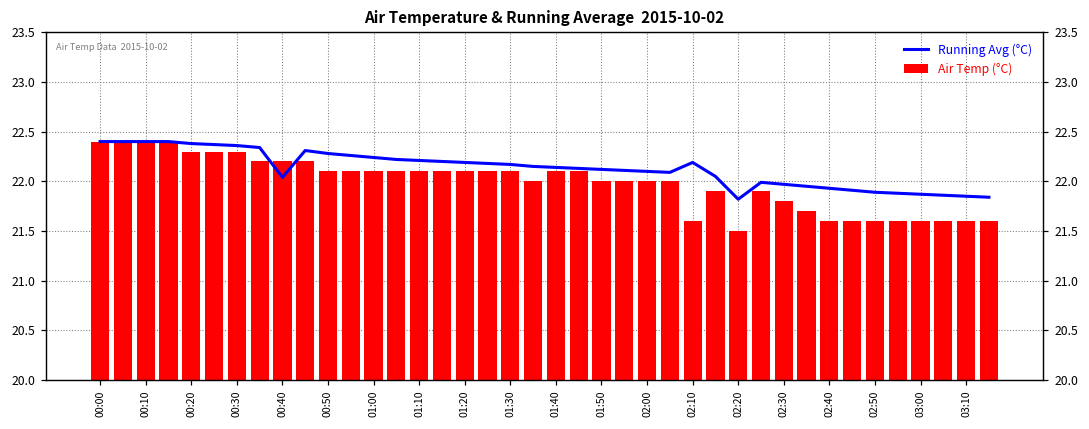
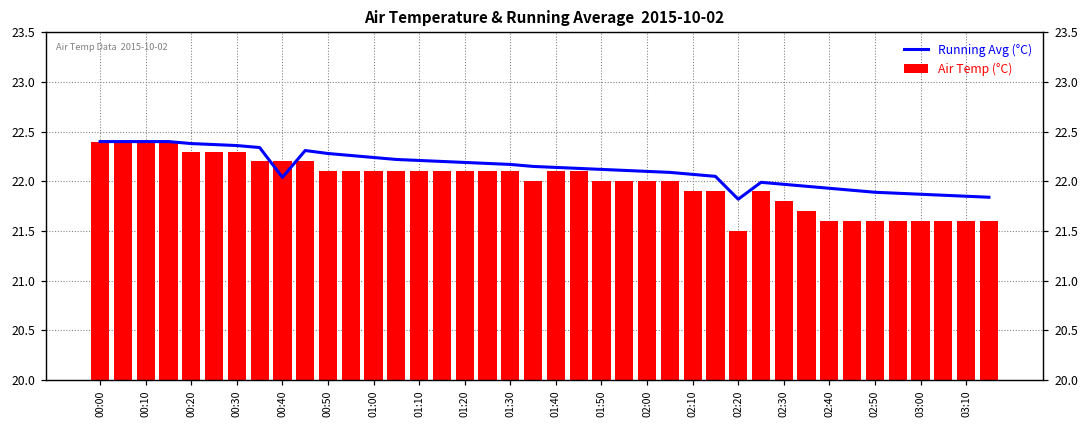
  {
    "Running Avg (°C)": {
      "00:00": 22.4,
      "00:10": 22.4,
      "00:20": 22.4,
      "00:30": 22.4,
      "00:40": 22.0,
      "00:50": 22.3,
      "01:00": 22.2,
      "01:10": 22.2,
      "01:20": 22.2,
      "01:30": 22.2,
      "01:40": 22.1,
      "01:50": 22.1,
      "02:00": 22.1,
-     "02:10": 22.2,
+     "02:10": 22.1,
      "02:20": 21.8,
      "02:30": 22.0,
      "02:40": 21.9,
      "02:50": 21.9,
      "03:00": 21.9,
      "03:10": 21.9
    },
    "Air Temp (°C)": {
      "00:00": 22.4,
      "00:10": 22.4,
      "00:20": 22.3,
      "00:30": 22.3,
      "00:40": 22.2,
      "00:50": 22.1,
      "01:00": 22.1,
      "01:10": 22.1,
      "01:20": 22.1,
      "01:30": 22.1,
      "01:40": 22.1,
      "01:50": 22.0,
      "02:00": 22.0,
-     "02:10": 21.6,
+     "02:10": 21.9,
      "02:20": 21.5,
      "02:30": 21.8,
      "02:40": 21.6,
      "02:50": 21.6,
      "03:00": 21.6,
      "03:10": 21.6
    }
  }
